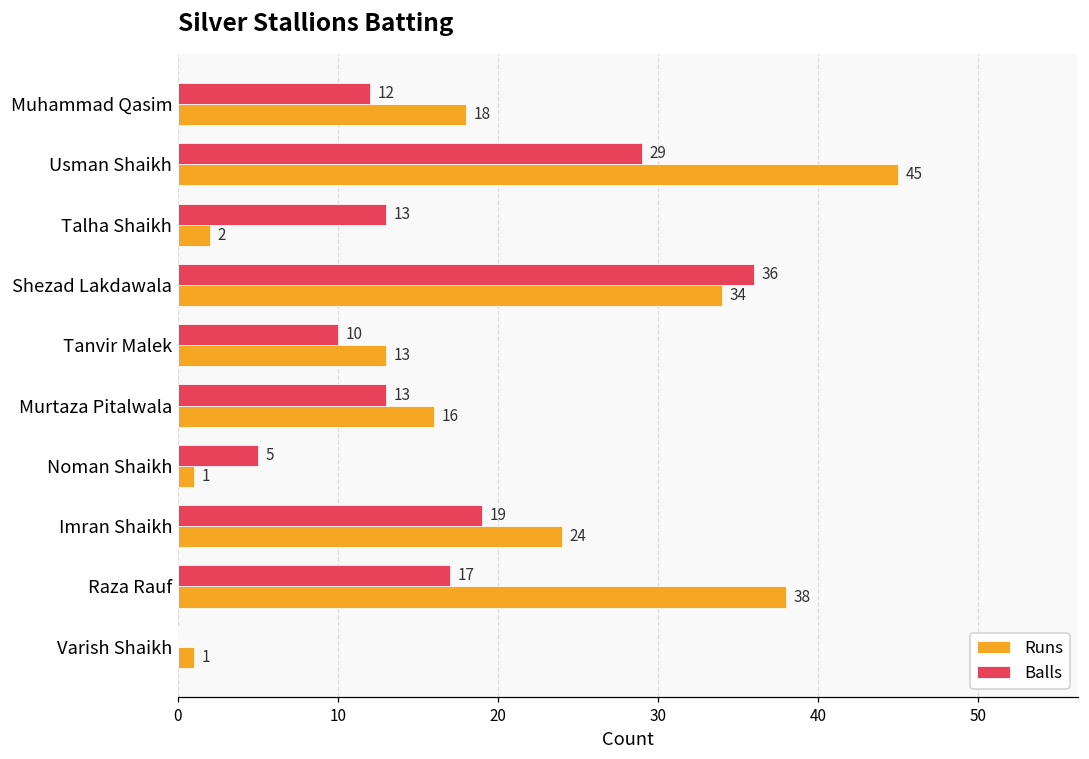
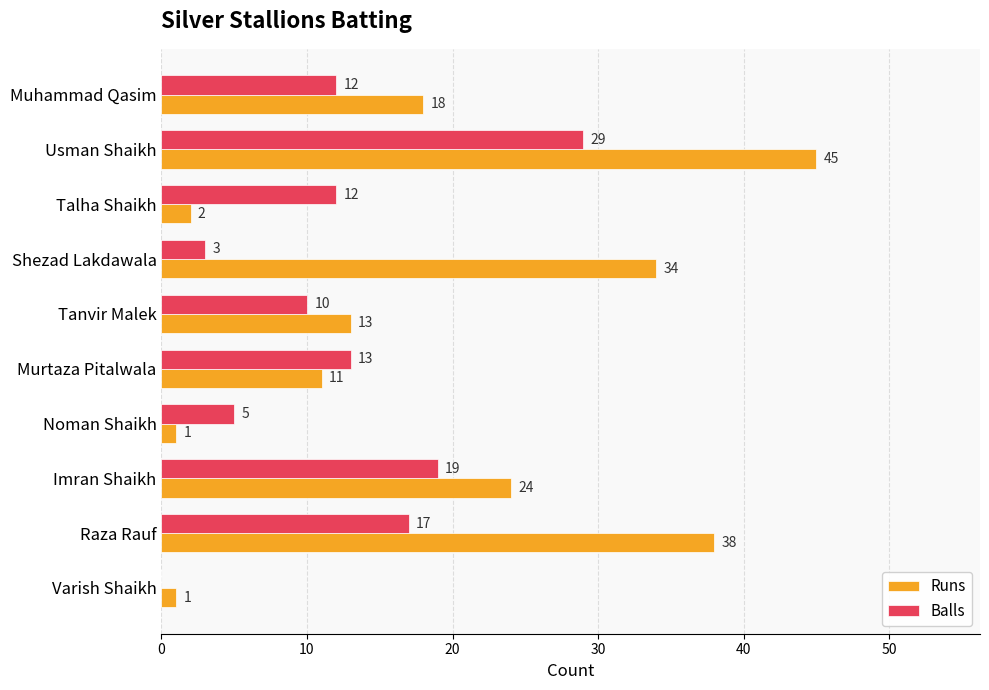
  {
    "Runs": {
      "Muhammad Qasim": 18,
      "Usman Shaikh": 45,
      "Talha Shaikh": 2,
      "Shezad Lakdawala": 34,
      "Tanvir Malek": 13,
-     "Murtaza Pitalwala": 16,
+     "Murtaza Pitalwala": 11,
      "Noman Shaikh": 1,
      "Imran Shaikh": 24,
      "Raza Rauf": 38,
      "Varish Shaikh": 1
    },
    "Balls": {
      "Muhammad Qasim": 12,
      "Usman Shaikh": 29,
-     "Talha Shaikh": 13,
-     "Shezad Lakdawala": 36,
+     "Talha Shaikh": 12,
+     "Shezad Lakdawala": 3,
      "Tanvir Malek": 10,
      "Murtaza Pitalwala": 13,
      "Noman Shaikh": 5,
      "Imran Shaikh": 19,
      "Raza Rauf": 17
    }
  }
